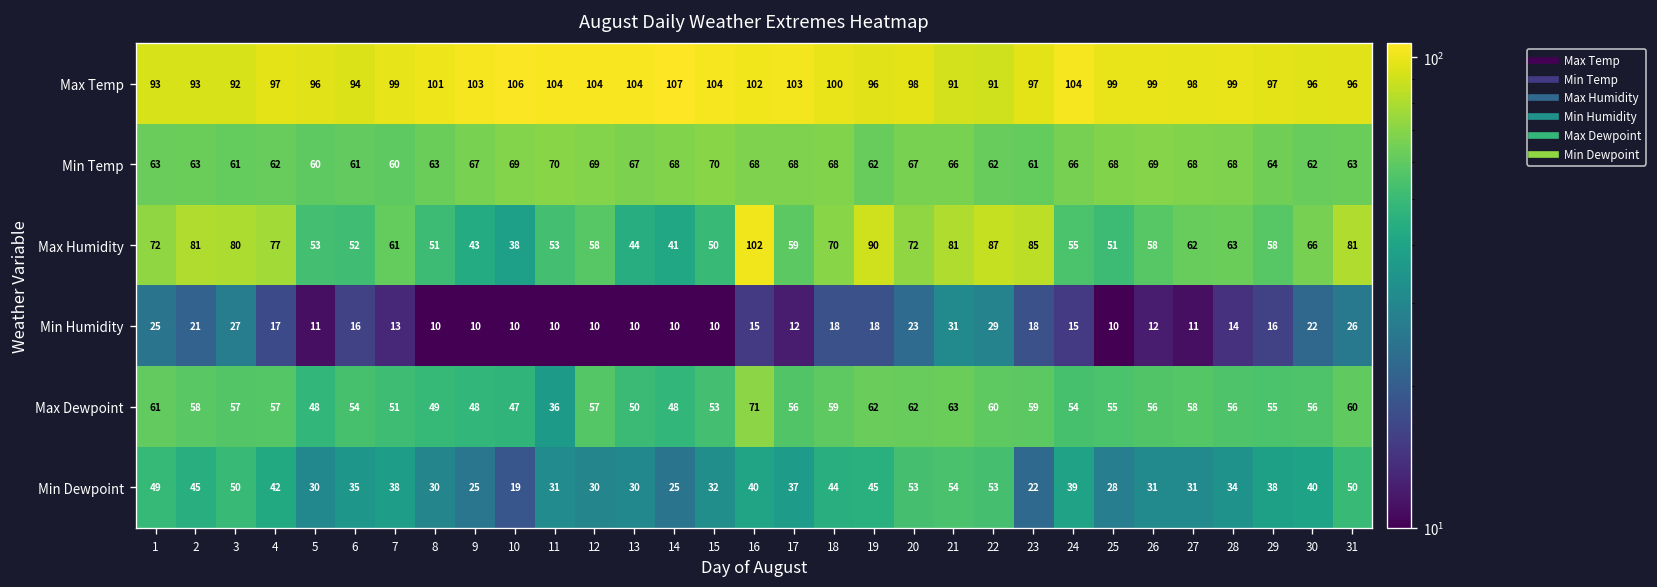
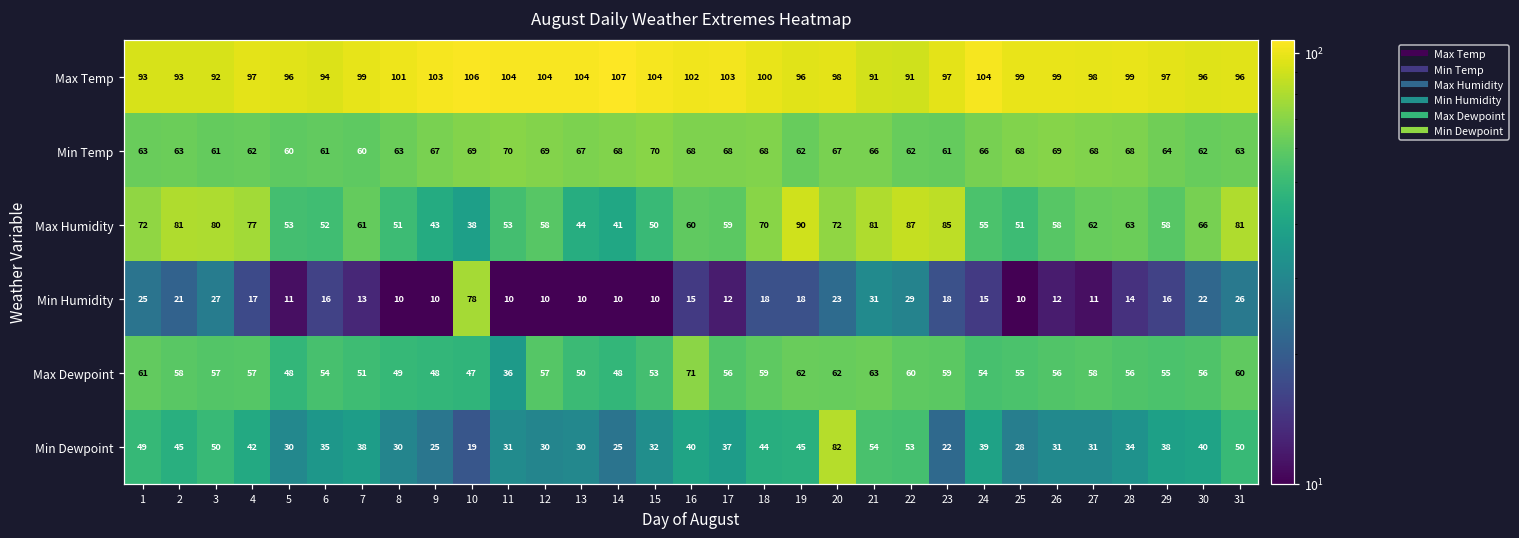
  {
    "Max Temp": {
      "1": 93,
      "2": 93,
      "3": 92,
      "4": 97,
      "5": 96,
      "6": 94,
      "7": 99,
      "8": 101,
      "9": 103,
      "10": 106,
      "11": 104,
      "12": 104,
      "13": 104,
      "14": 107,
      "15": 104,
      "16": 102,
      "17": 103,
      "18": 100,
      "19": 96,
      "20": 98,
      "21": 91,
      "22": 91,
      "23": 97,
      "24": 104,
      "25": 99,
      "26": 99,
      "27": 98,
      "28": 99,
      "29": 97,
      "30": 96,
      "31": 96
    },
    "Min Temp": {
      "1": 63,
      "2": 63,
      "3": 61,
      "4": 62,
      "5": 60,
      "6": 61,
      "7": 60,
      "8": 63,
      "9": 67,
      "10": 69,
      "11": 70,
      "12": 69,
      "13": 67,
      "14": 68,
      "15": 70,
      "16": 68,
      "17": 68,
      "18": 68,
      "19": 62,
      "20": 67,
      "21": 66,
      "22": 62,
      "23": 61,
      "24": 66,
      "25": 68,
      "26": 69,
      "27": 68,
      "28": 68,
      "29": 64,
      "30": 62,
      "31": 63
    },
    "Max Humidity": {
      "1": 72,
      "2": 81,
      "3": 80,
      "4": 77,
      "5": 53,
      "6": 52,
      "7": 61,
      "8": 51,
      "9": 43,
      "10": 38,
      "11": 53,
      "12": 58,
      "13": 44,
      "14": 41,
      "15": 50,
-     "16": 102,
+     "16": 60,
      "17": 59,
      "18": 70,
      "19": 90,
      "20": 72,
      "21": 81,
      "22": 87,
      "23": 85,
      "24": 55,
      "25": 51,
      "26": 58,
      "27": 62,
      "28": 63,
      "29": 58,
      "30": 66,
      "31": 81
    },
    "Min Humidity": {
      "1": 25,
      "2": 21,
      "3": 27,
      "4": 17,
      "5": 11,
      "6": 16,
      "7": 13,
      "8": 10,
      "9": 10,
-     "10": 10,
+     "10": 78,
      "11": 10,
      "12": 10,
      "13": 10,
      "14": 10,
      "15": 10,
      "16": 15,
      "17": 12,
      "18": 18,
      "19": 18,
      "20": 23,
      "21": 31,
      "22": 29,
      "23": 18,
      "24": 15,
      "25": 10,
      "26": 12,
      "27": 11,
      "28": 14,
      "29": 16,
      "30": 22,
      "31": 26
    },
    "Max Dewpoint": {
      "1": 61,
      "2": 58,
      "3": 57,
      "4": 57,
      "5": 48,
      "6": 54,
      "7": 51,
      "8": 49,
      "9": 48,
      "10": 47,
      "11": 36,
      "12": 57,
      "13": 50,
      "14": 48,
      "15": 53,
      "16": 71,
      "17": 56,
      "18": 59,
      "19": 62,
      "20": 62,
      "21": 63,
      "22": 60,
      "23": 59,
      "24": 54,
      "25": 55,
      "26": 56,
      "27": 58,
      "28": 56,
      "29": 55,
      "30": 56,
      "31": 60
    },
    "Min Dewpoint": {
      "1": 49,
      "2": 45,
      "3": 50,
      "4": 42,
      "5": 30,
      "6": 35,
      "7": 38,
      "8": 30,
      "9": 25,
      "10": 19,
      "11": 31,
      "12": 30,
      "13": 30,
      "14": 25,
      "15": 32,
      "16": 40,
      "17": 37,
      "18": 44,
      "19": 45,
-     "20": 53,
+     "20": 82,
      "21": 54,
      "22": 53,
      "23": 22,
      "24": 39,
      "25": 28,
      "26": 31,
      "27": 31,
      "28": 34,
      "29": 38,
      "30": 40,
      "31": 50
    }
  }
